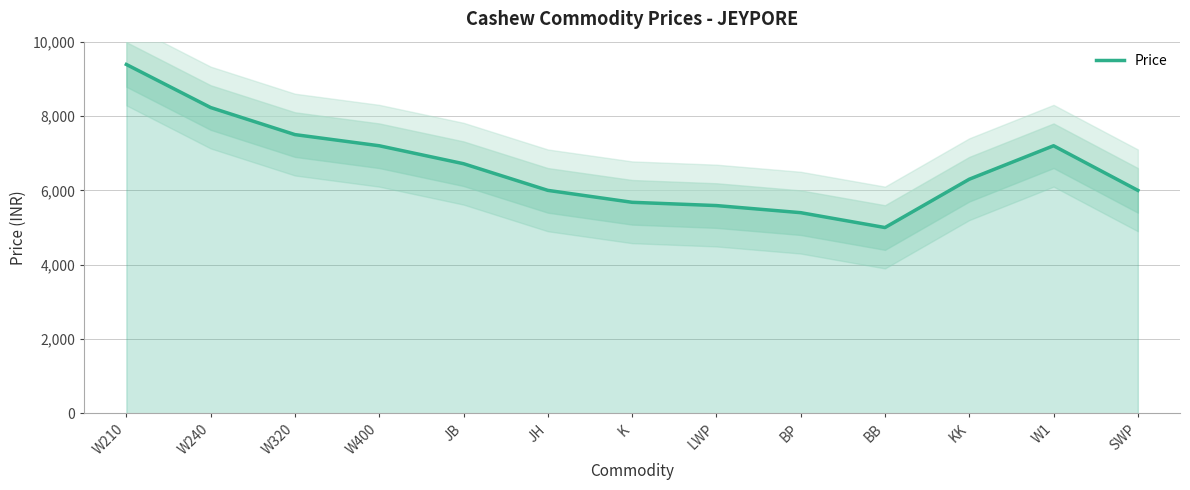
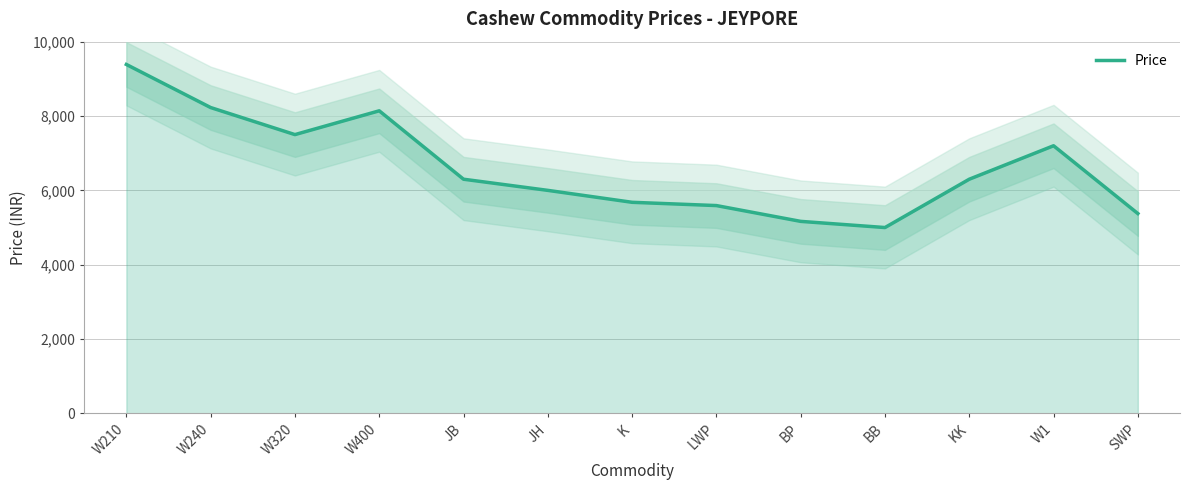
  {
    "Price": {
      "W210": "9,400",
      "W240": "8,200",
      "W320": "7,500",
-     "W400": "7,200",
-     "JB": "6,700",
+     "W400": "8,100",
+     "JB": "6,300",
      "JH": "6,000",
      "K": "5,700",
      "LWP": "5,600",
-     "BP": "5,400",
+     "BP": "5,200",
      "BB": "5,000",
      "KK": "6,300",
      "W1": "7,200",
-     "SWP": "6,000"
+     "SWP": "5,400"
    }
  }
